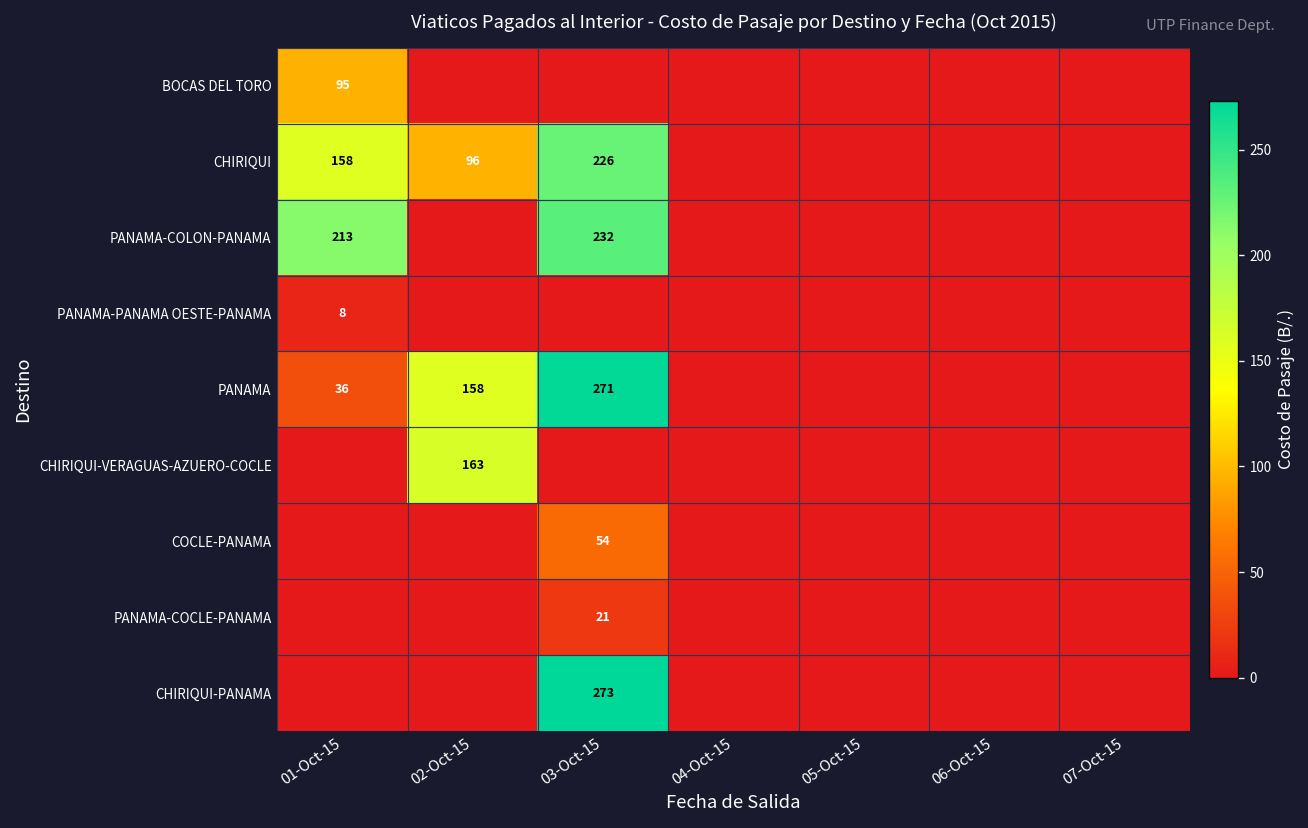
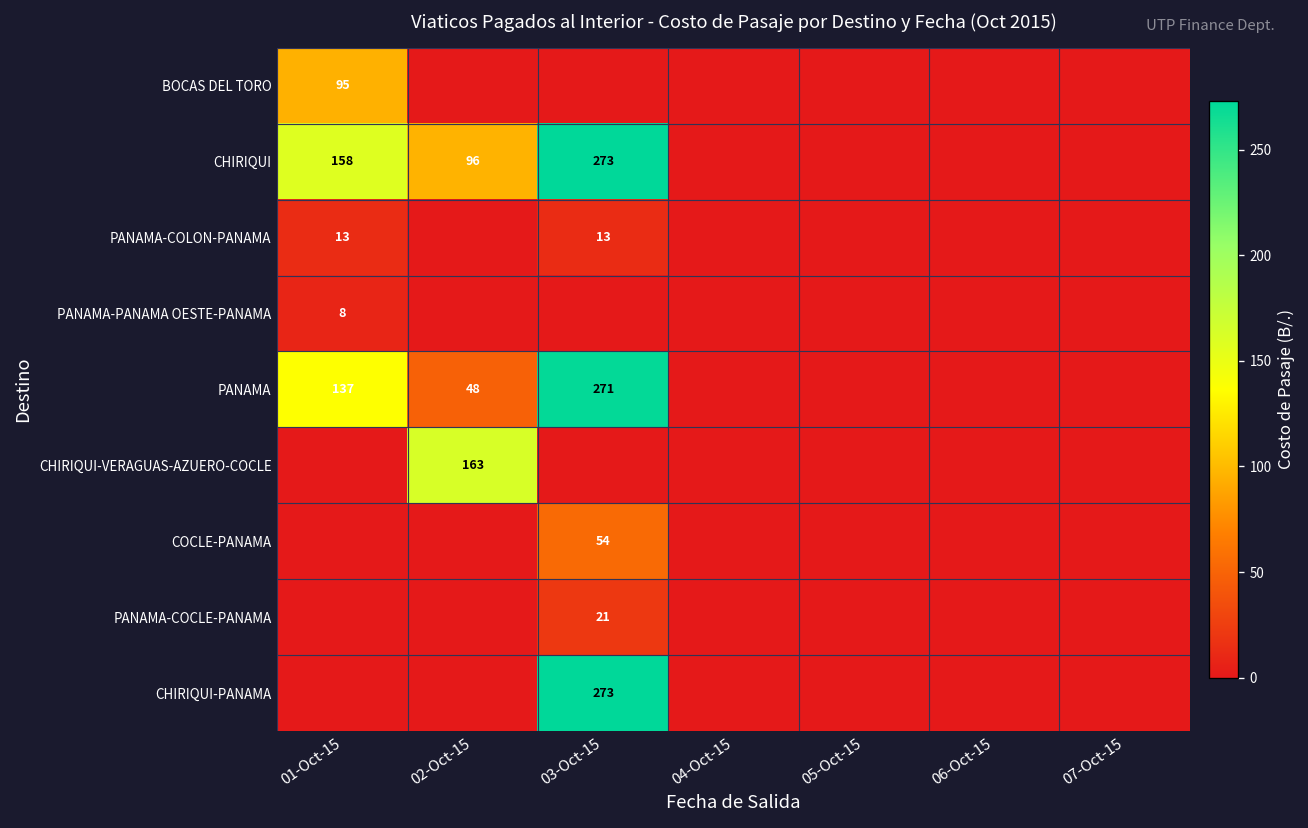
  {
    "BOCAS DEL TORO": {
      "01-Oct-15": 95
    },
    "CHIRIQUI": {
      "01-Oct-15": 158,
      "02-Oct-15": 96,
-     "03-Oct-15": 226
+     "03-Oct-15": 273
    },
    "PANAMA-COLON-PANAMA": {
-     "01-Oct-15": 213,
-     "03-Oct-15": 232
+     "01-Oct-15": 13,
+     "03-Oct-15": 13
    },
    "PANAMA-PANAMA OESTE-PANAMA": {
      "01-Oct-15": 8
    },
    "PANAMA": {
-     "01-Oct-15": 36,
-     "02-Oct-15": 158,
+     "01-Oct-15": 137,
+     "02-Oct-15": 48,
      "03-Oct-15": 271
    },
    "CHIRIQUI-VERAGUAS-AZUERO-COCLE": {
      "02-Oct-15": 163
    },
    "COCLE-PANAMA": {
      "03-Oct-15": 54
    },
    "PANAMA-COCLE-PANAMA": {
      "03-Oct-15": 21
    },
    "CHIRIQUI-PANAMA": {
      "03-Oct-15": 273
    }
  }
